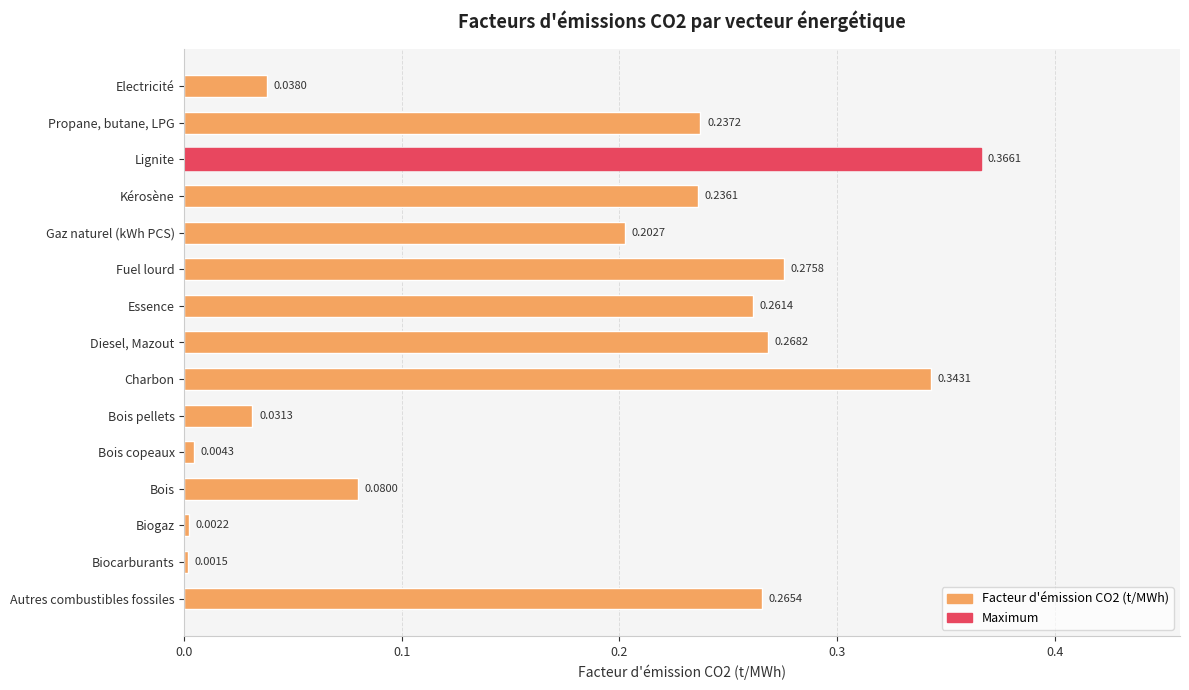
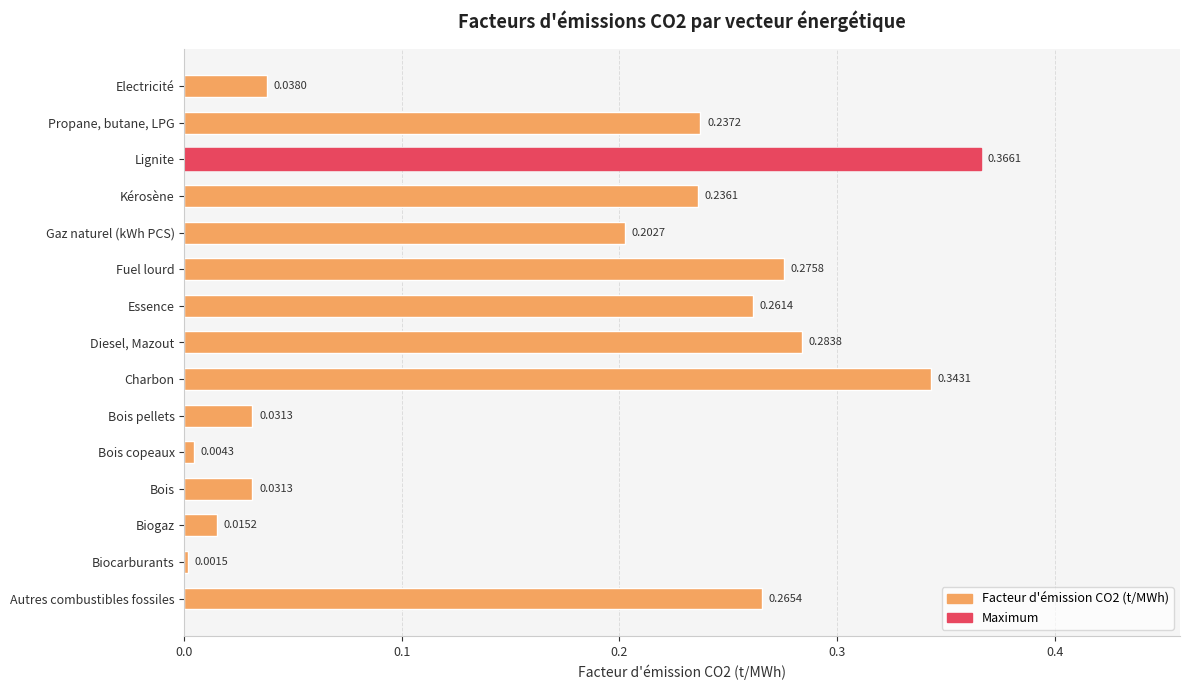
  {
    "Electricité": 0.0380,
    "Propane, butane, LPG": 0.2372,
    "Lignite": 0.3661,
    "Kérosène": 0.2361,
    "Gaz naturel (kWh PCS)": 0.2027,
    "Fuel lourd": 0.2758,
    "Essence": 0.2614,
-   "Diesel, Mazout": 0.2682,
+   "Diesel, Mazout": 0.2838,
    "Charbon": 0.3431,
    "Bois pellets": 0.0313,
    "Bois copeaux": 0.0043,
-   "Bois": 0.0800,
-   "Biogaz": 0.0022,
+   "Bois": 0.0313,
+   "Biogaz": 0.0152,
    "Biocarburants": 0.0015,
    "Autres combustibles fossiles": 0.2654
  }
